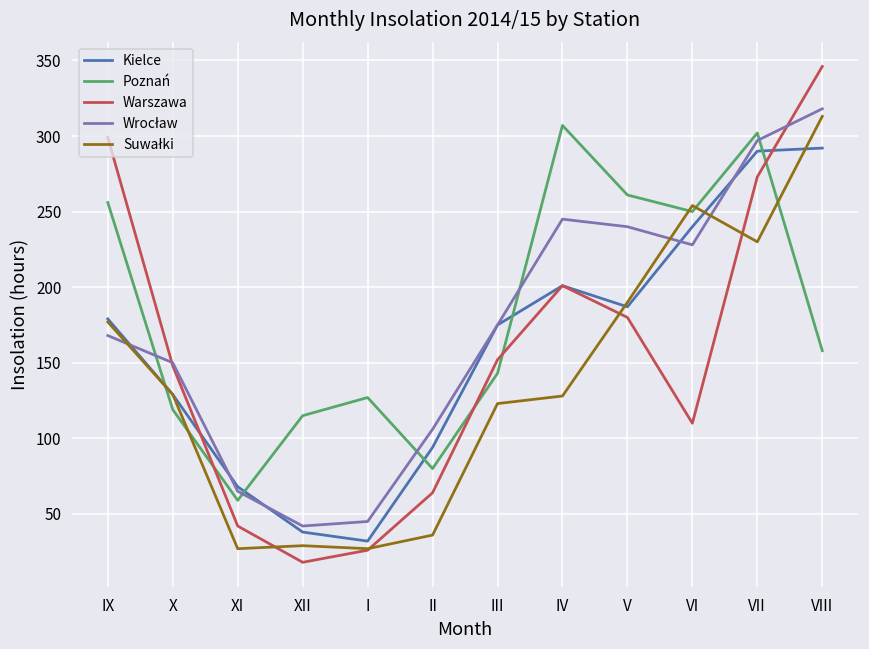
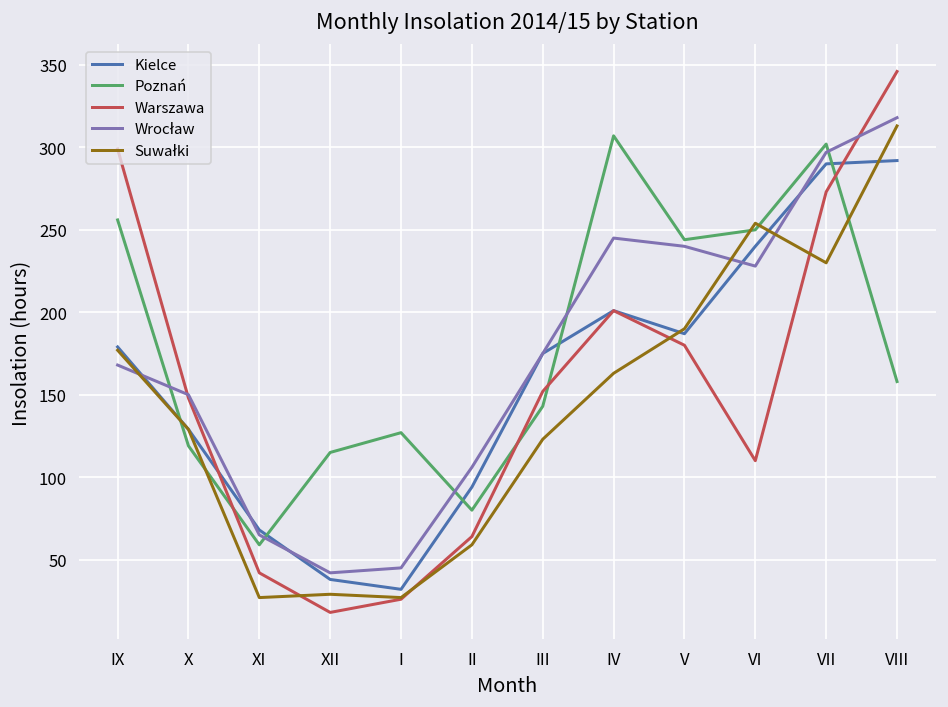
  {
    "Poznań": {
      "IX": 256,
      "X": 119,
      "XI": 59,
      "XII": 115,
      "I": 127,
      "II": 80,
      "III": 143,
      "IV": 307,
-     "V": 261,
+     "V": 244,
      "VI": 250,
      "VII": 302,
      "VIII": 158
    },
    "Warszawa": {
      "X": 148,
      "XI": 42,
      "XII": 18,
      "II": 64,
      "III": 152,
      "V": 180,
      "VI": 110,
      "VII": 273,
      "VIII": 346
    },
    "Suwałki": {
      "IX": 177,
      "XI": 27,
      "XII": 29,
-     "II": 36,
+     "II": 59,
      "III": 123,
-     "IV": 128,
+     "IV": 163,
      "V": 190,
      "VI": 254,
      "VII": 230,
      "VIII": 313
    }
  }
